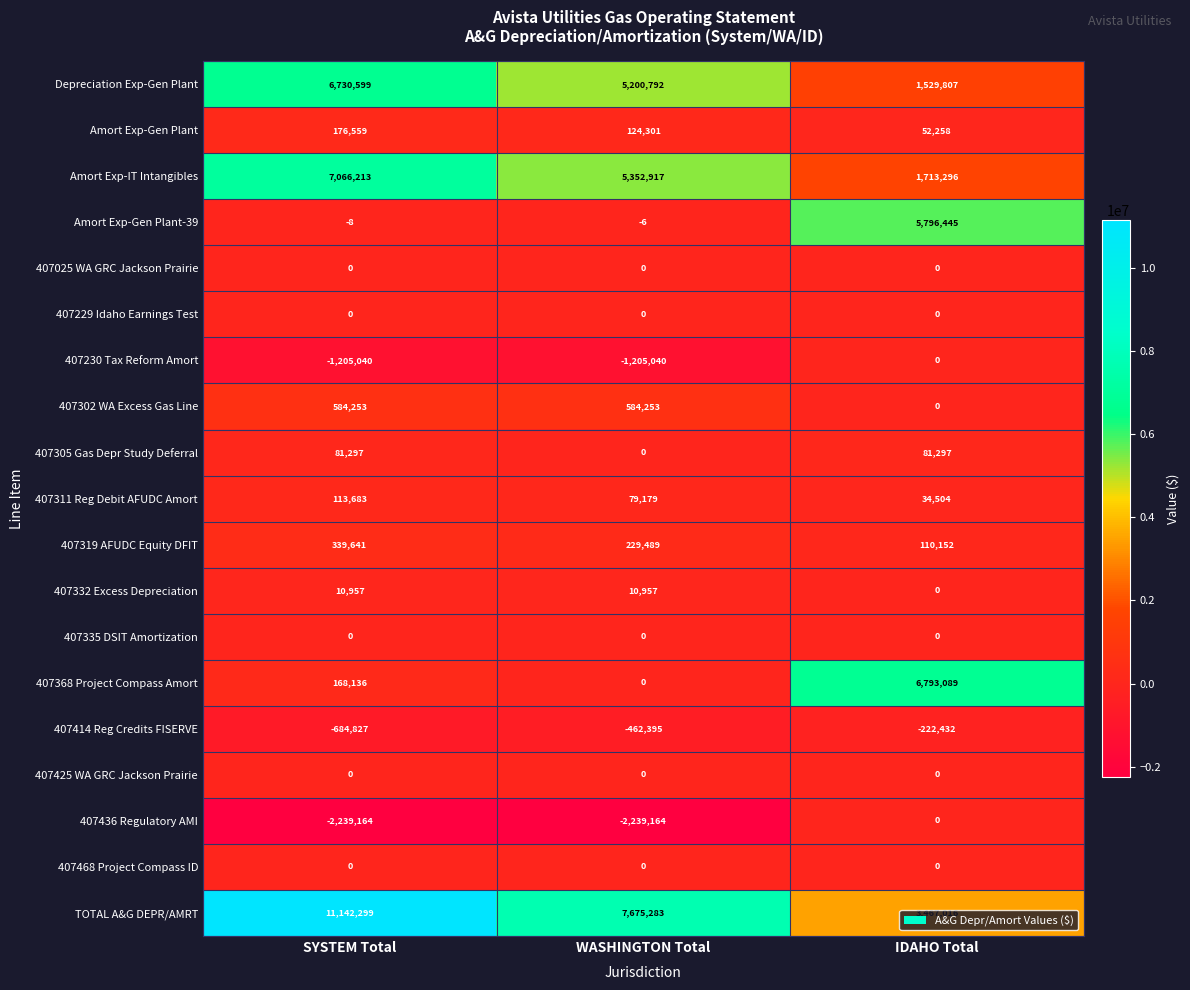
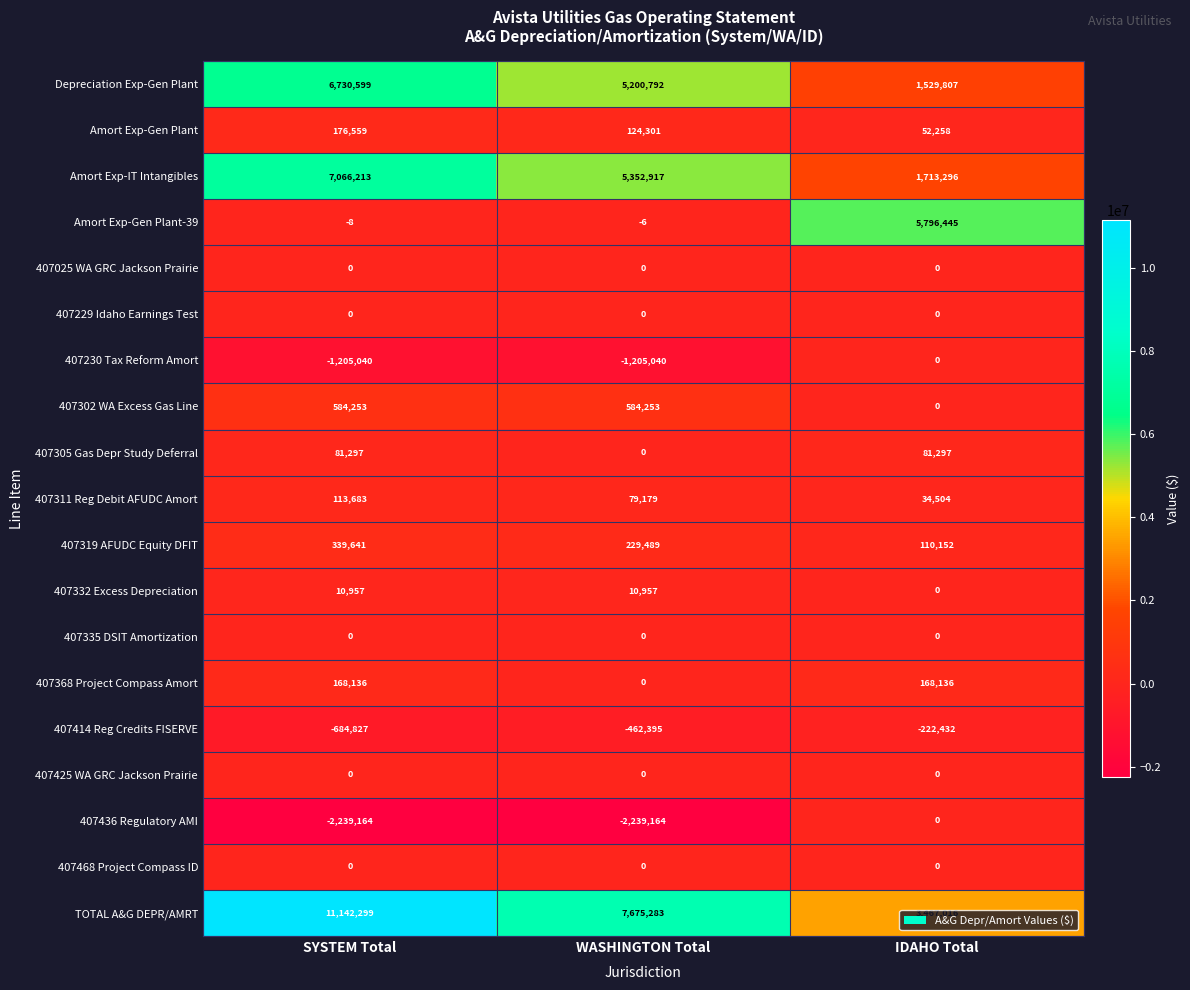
  {
    "Depreciation Exp-Gen Plant": {
      "SYSTEM Total": "6,730,599",
      "WASHINGTON Total": "5,200,792",
      "IDAHO Total": "1,529,807"
    },
    "Amort Exp-Gen Plant": {
      "SYSTEM Total": "176,559",
      "WASHINGTON Total": "124,301",
      "IDAHO Total": "52,258"
    },
    "Amort Exp-IT Intangibles": {
      "SYSTEM Total": "7,066,213",
      "WASHINGTON Total": "5,352,917",
      "IDAHO Total": "1,713,296"
    },
    "Amort Exp-Gen Plant-39": {
      "SYSTEM Total": "-8",
      "WASHINGTON Total": "-6",
      "IDAHO Total": "5,796,445"
    },
    "407025 WA GRC Jackson Prairie": {
      "SYSTEM Total": "0",
      "WASHINGTON Total": "0",
      "IDAHO Total": "0"
    },
    "407229 Idaho Earnings Test": {
      "SYSTEM Total": "0",
      "WASHINGTON Total": "0",
      "IDAHO Total": "0"
    },
    "407230 Tax Reform Amort": {
      "SYSTEM Total": "-1,205,040",
      "WASHINGTON Total": "-1,205,040",
      "IDAHO Total": "0"
    },
    "407302 WA Excess Gas Line": {
      "SYSTEM Total": "584,253",
      "WASHINGTON Total": "584,253",
      "IDAHO Total": "0"
    },
    "407305 Gas Depr Study Deferral": {
      "SYSTEM Total": "81,297",
      "WASHINGTON Total": "0",
      "IDAHO Total": "81,297"
    },
    "407311 Reg Debit AFUDC Amort": {
      "SYSTEM Total": "113,683",
      "WASHINGTON Total": "79,179",
      "IDAHO Total": "34,504"
    },
    "407319 AFUDC Equity DFIT": {
      "SYSTEM Total": "339,641",
      "WASHINGTON Total": "229,489",
      "IDAHO Total": "110,152"
    },
    "407332 Excess Depreciation": {
      "SYSTEM Total": "10,957",
      "WASHINGTON Total": "10,957",
      "IDAHO Total": "0"
    },
    "407335 DSIT Amortization": {
      "SYSTEM Total": "0",
      "WASHINGTON Total": "0",
      "IDAHO Total": "0"
    },
    "407368 Project Compass Amort": {
      "SYSTEM Total": "168,136",
      "WASHINGTON Total": "0",
-     "IDAHO Total": "6,793,089"
+     "IDAHO Total": "168,136"
    },
    "407414 Reg Credits FISERVE": {
      "SYSTEM Total": "-684,827",
      "WASHINGTON Total": "-462,395",
      "IDAHO Total": "-222,432"
    },
    "407425 WA GRC Jackson Prairie": {
      "SYSTEM Total": "0",
      "WASHINGTON Total": "0",
      "IDAHO Total": "0"
    },
    "407436 Regulatory AMI": {
      "SYSTEM Total": "-2,239,164",
      "WASHINGTON Total": "-2,239,164",
      "IDAHO Total": "0"
    },
    "407468 Project Compass ID": {
      "SYSTEM Total": "0",
      "WASHINGTON Total": "0",
      "IDAHO Total": "0"
    },
    "TOTAL A&G DEPR/AMRT": {
      "SYSTEM Total": "11,142,299",
      "WASHINGTON Total": "7,675,283"
    }
  }
